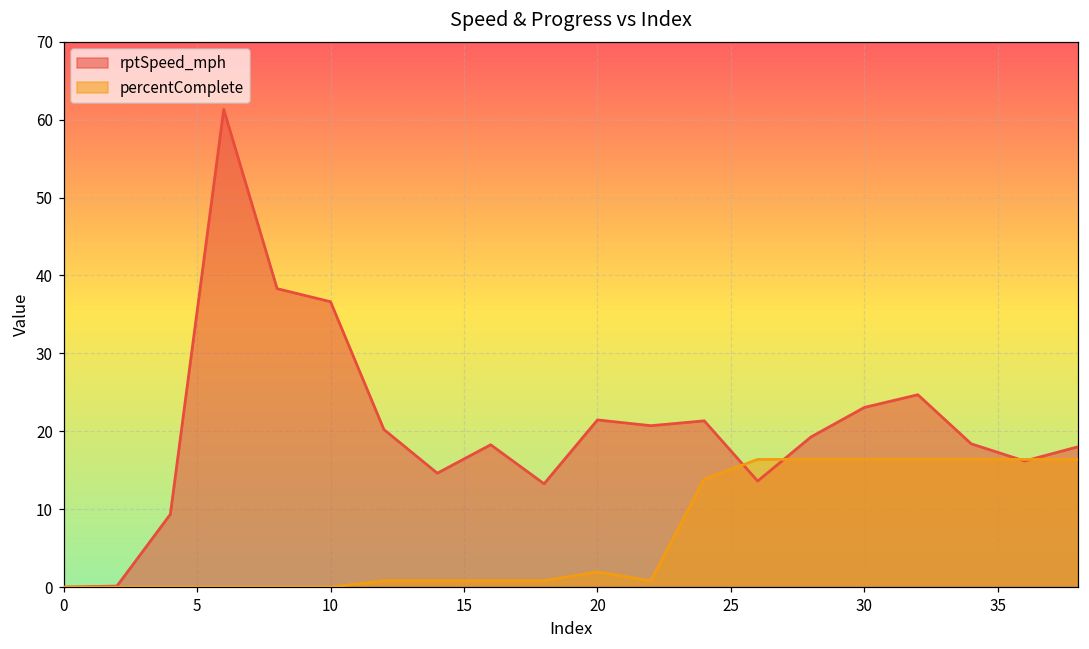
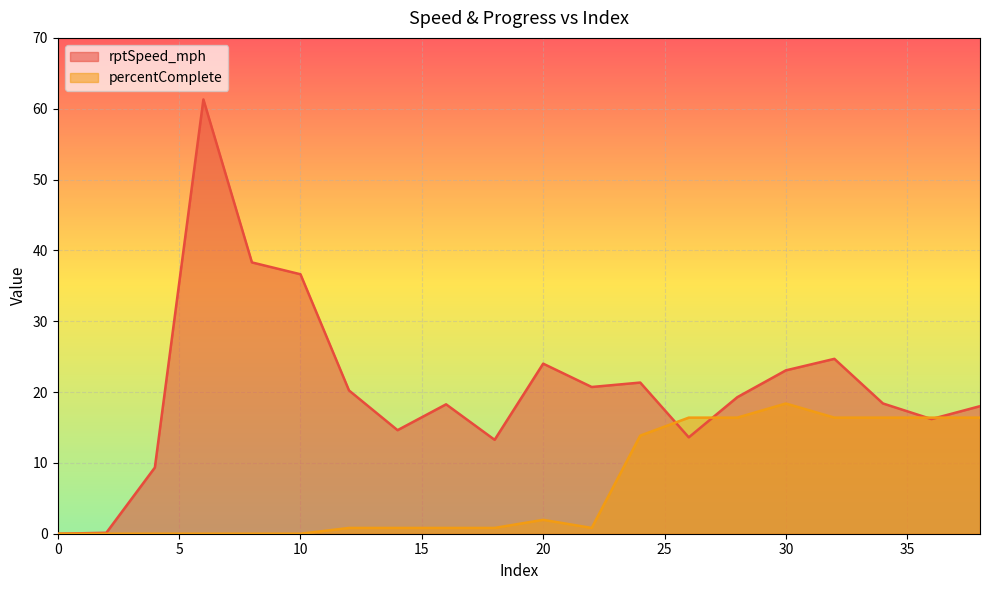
  {
    "rptSpeed_mph": {
      "10": 37,
-     "20": 21,
+     "20": 24,
      "30": 23
    },
    "percentComplete": {
      "10": 0,
      "20": 2,
-     "30": 16
+     "30": 18
    }
  }
